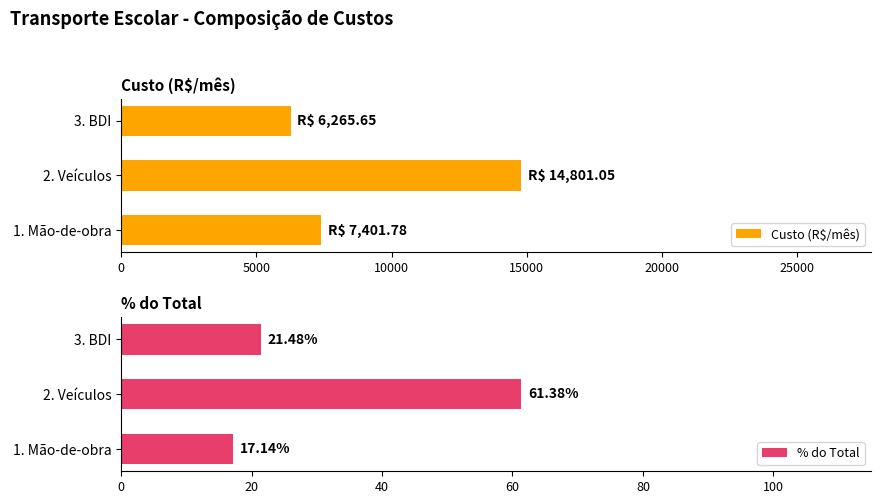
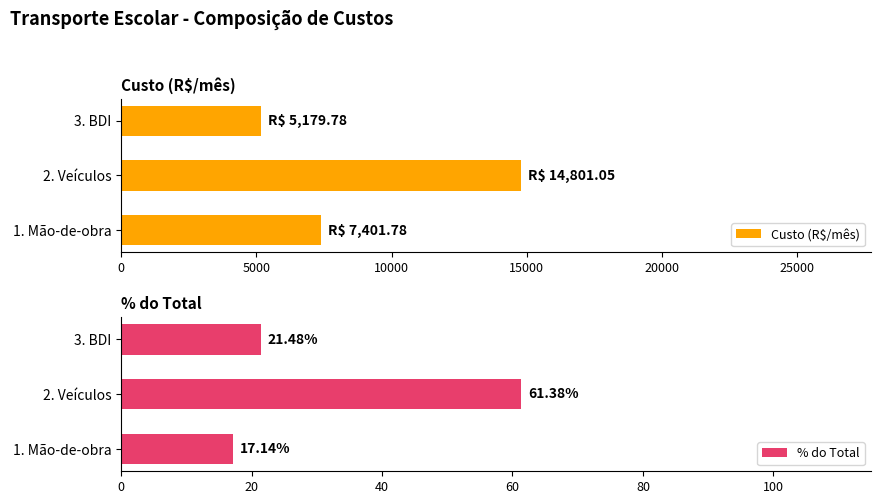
  {
    "Custo (R$/mês)": {
-     "3. BDI": "6,265.65",
+     "3. BDI": "5,179.78",
      "2. Veículos": "14,801.05",
      "1. Mão-de-obra": "7,401.78"
    },
    "% do Total": {
      "3. BDI": "21.48%",
      "2. Veículos": "61.38%",
      "1. Mão-de-obra": "17.14%"
    }
  }
